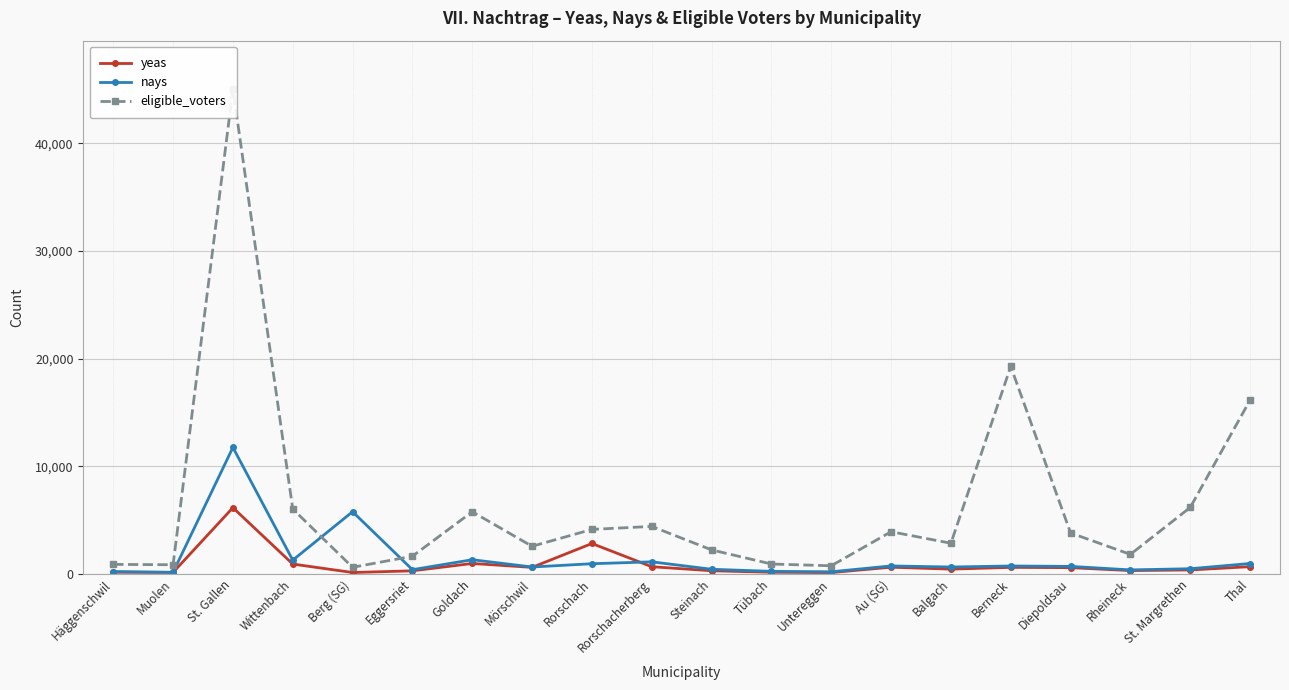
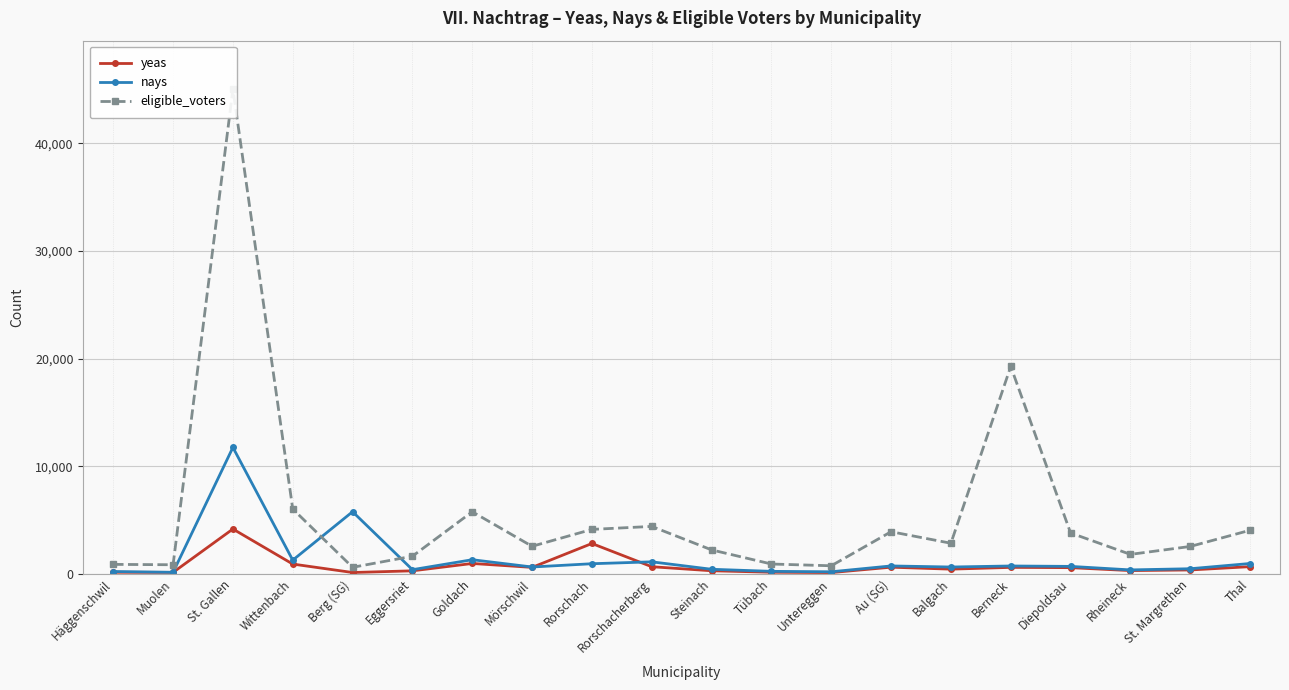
  {
    "yeas": {
-     "St. Gallen": "6,100",
+     "St. Gallen": "4,200",
      "Wittenbach": "900",
      "Berg (SG)": "100",
      "Goldach": "1,000",
      "Rorschach": "2,800",
      "Rorschacherberg": "700",
      "Thal": "700"
    },
    "nays": {
      "St. Gallen": "11,700",
      "Wittenbach": "1,300",
      "Berg (SG)": "5,800",
      "Goldach": "1,300",
      "Rorschach": "900",
      "Rorschacherberg": "1,100",
      "Thal": "1,000"
    },
    "eligible_voters": {
      "Häggenschwil": "900",
      "Muolen": "800",
      "Wittenbach": "6,000",
      "Berg (SG)": "600",
      "Eggersriet": "1,600",
      "Goldach": "5,800",
      "Mörschwil": "2,600",
      "Rorschach": "4,100",
      "Rorschacherberg": "4,400",
      "Steinach": "2,200",
      "Tübach": "900",
      "Untereggen": "700",
      "Au (SG)": "3,900",
      "Balgach": "2,800",
      "Berneck": "19,300",
      "Diepoldsau": "3,800",
      "Rheineck": "1,800",
-     "St. Margrethen": "6,200",
-     "Thal": "16,100"
+     "St. Margrethen": "2,500",
+     "Thal": "4,000"
    }
  }
